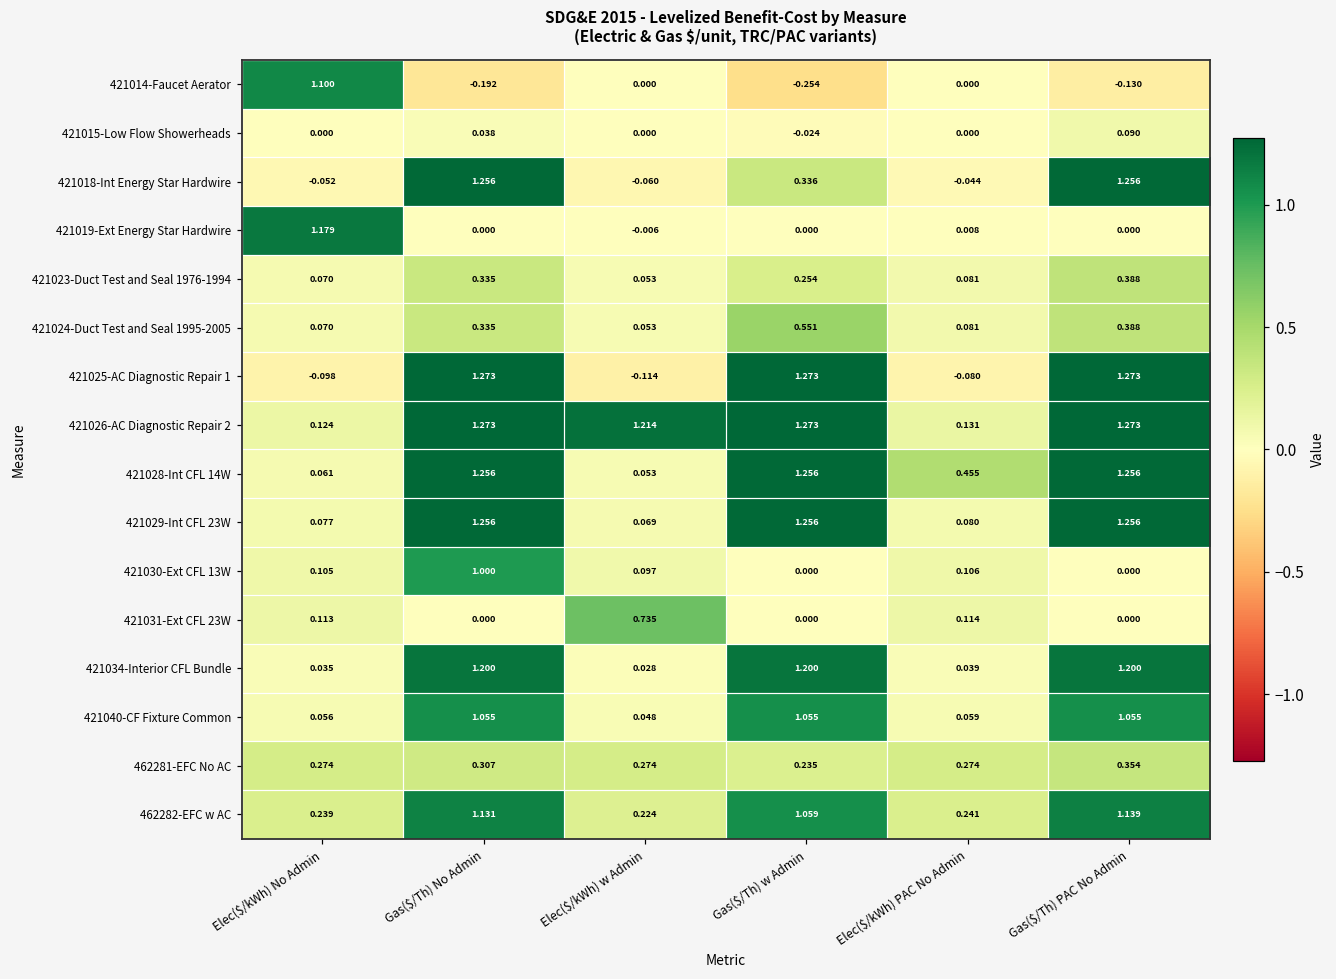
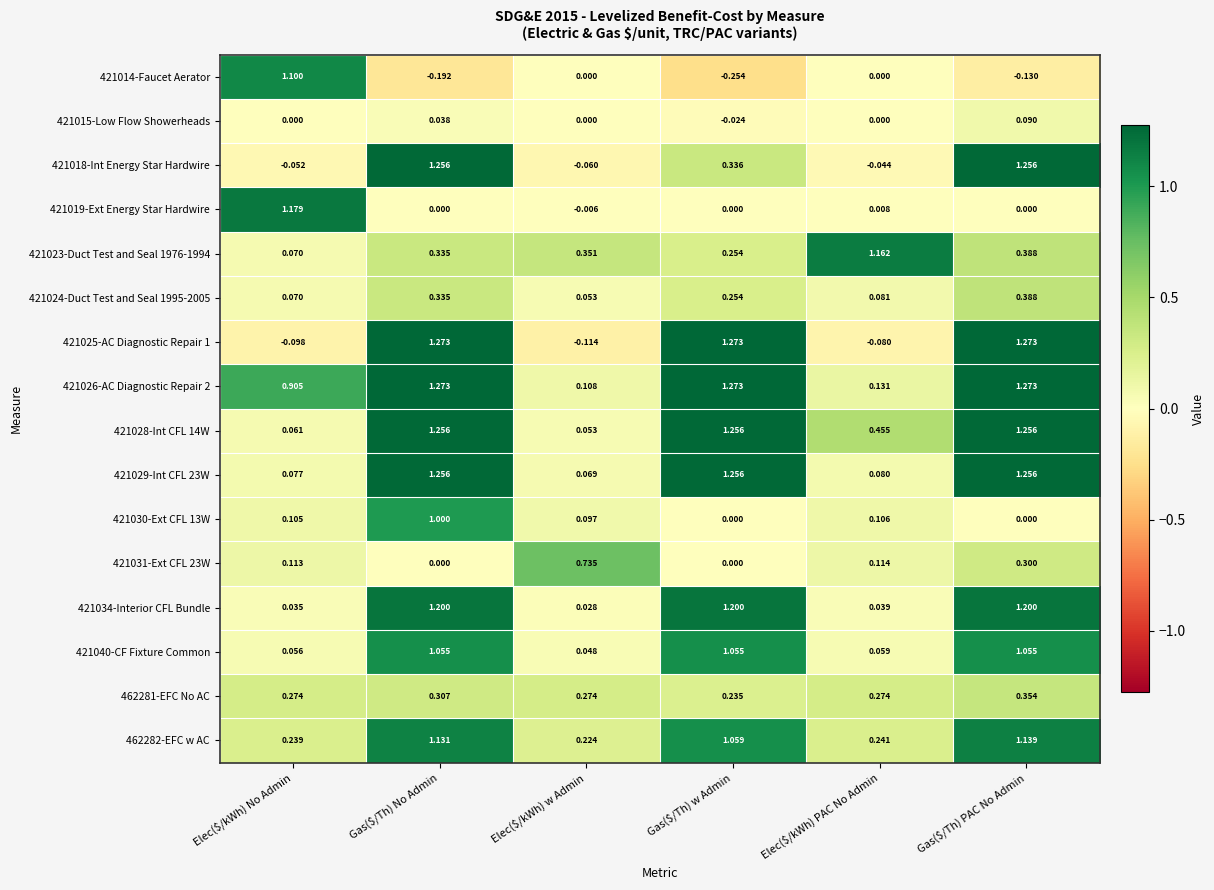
  {
    "421014-Faucet Aerator": {
      "Elec($/kWh) No Admin": 1.100,
      "Gas($/Th) No Admin": -0.192,
      "Elec($/kWh) w Admin": 0.000,
      "Gas($/Th) w Admin": -0.254,
      "Elec($/kWh) PAC No Admin": 0.000,
      "Gas($/Th) PAC No Admin": -0.130
    },
    "421015-Low Flow Showerheads": {
      "Elec($/kWh) No Admin": 0.000,
      "Gas($/Th) No Admin": 0.038,
      "Elec($/kWh) w Admin": 0.000,
      "Gas($/Th) w Admin": -0.024,
      "Elec($/kWh) PAC No Admin": 0.000,
      "Gas($/Th) PAC No Admin": 0.090
    },
    "421018-Int Energy Star Hardwire": {
      "Elec($/kWh) No Admin": -0.052,
      "Gas($/Th) No Admin": 1.256,
      "Elec($/kWh) w Admin": -0.060,
      "Gas($/Th) w Admin": 0.336,
      "Elec($/kWh) PAC No Admin": -0.044,
      "Gas($/Th) PAC No Admin": 1.256
    },
    "421019-Ext Energy Star Hardwire": {
      "Elec($/kWh) No Admin": 1.179,
      "Gas($/Th) No Admin": 0.000,
      "Elec($/kWh) w Admin": -0.006,
      "Gas($/Th) w Admin": 0.000,
      "Elec($/kWh) PAC No Admin": 0.008,
      "Gas($/Th) PAC No Admin": 0.000
    },
    "421023-Duct Test and Seal 1976-1994": {
      "Elec($/kWh) No Admin": 0.070,
      "Gas($/Th) No Admin": 0.335,
-     "Elec($/kWh) w Admin": 0.053,
+     "Elec($/kWh) w Admin": 0.351,
      "Gas($/Th) w Admin": 0.254,
-     "Elec($/kWh) PAC No Admin": 0.081,
+     "Elec($/kWh) PAC No Admin": 1.162,
      "Gas($/Th) PAC No Admin": 0.388
    },
    "421024-Duct Test and Seal 1995-2005": {
      "Elec($/kWh) No Admin": 0.070,
      "Gas($/Th) No Admin": 0.335,
      "Elec($/kWh) w Admin": 0.053,
-     "Gas($/Th) w Admin": 0.551,
+     "Gas($/Th) w Admin": 0.254,
      "Elec($/kWh) PAC No Admin": 0.081,
      "Gas($/Th) PAC No Admin": 0.388
    },
    "421025-AC Diagnostic Repair 1": {
      "Elec($/kWh) No Admin": -0.098,
      "Gas($/Th) No Admin": 1.273,
      "Elec($/kWh) w Admin": -0.114,
      "Gas($/Th) w Admin": 1.273,
      "Elec($/kWh) PAC No Admin": -0.080,
      "Gas($/Th) PAC No Admin": 1.273
    },
    "421026-AC Diagnostic Repair 2": {
-     "Elec($/kWh) No Admin": 0.124,
+     "Elec($/kWh) No Admin": 0.905,
      "Gas($/Th) No Admin": 1.273,
-     "Elec($/kWh) w Admin": 1.214,
+     "Elec($/kWh) w Admin": 0.108,
      "Gas($/Th) w Admin": 1.273,
      "Elec($/kWh) PAC No Admin": 0.131,
      "Gas($/Th) PAC No Admin": 1.273
    },
    "421028-Int CFL 14W": {
      "Elec($/kWh) No Admin": 0.061,
      "Gas($/Th) No Admin": 1.256,
      "Elec($/kWh) w Admin": 0.053,
      "Gas($/Th) w Admin": 1.256,
      "Elec($/kWh) PAC No Admin": 0.455,
      "Gas($/Th) PAC No Admin": 1.256
    },
    "421029-Int CFL 23W": {
      "Elec($/kWh) No Admin": 0.077,
      "Gas($/Th) No Admin": 1.256,
      "Elec($/kWh) w Admin": 0.069,
      "Gas($/Th) w Admin": 1.256,
      "Elec($/kWh) PAC No Admin": 0.080,
      "Gas($/Th) PAC No Admin": 1.256
    },
    "421030-Ext CFL 13W": {
      "Elec($/kWh) No Admin": 0.105,
      "Gas($/Th) No Admin": 1.000,
      "Elec($/kWh) w Admin": 0.097,
      "Gas($/Th) w Admin": 0.000,
      "Elec($/kWh) PAC No Admin": 0.106,
      "Gas($/Th) PAC No Admin": 0.000
    },
    "421031-Ext CFL 23W": {
      "Elec($/kWh) No Admin": 0.113,
      "Gas($/Th) No Admin": 0.000,
      "Elec($/kWh) w Admin": 0.735,
      "Gas($/Th) w Admin": 0.000,
      "Elec($/kWh) PAC No Admin": 0.114,
-     "Gas($/Th) PAC No Admin": 0.000
+     "Gas($/Th) PAC No Admin": 0.300
    },
    "421034-Interior CFL Bundle": {
      "Elec($/kWh) No Admin": 0.035,
      "Gas($/Th) No Admin": 1.200,
      "Elec($/kWh) w Admin": 0.028,
      "Gas($/Th) w Admin": 1.200,
      "Elec($/kWh) PAC No Admin": 0.039,
      "Gas($/Th) PAC No Admin": 1.200
    },
    "421040-CF Fixture Common": {
      "Elec($/kWh) No Admin": 0.056,
      "Gas($/Th) No Admin": 1.055,
      "Elec($/kWh) w Admin": 0.048,
      "Gas($/Th) w Admin": 1.055,
      "Elec($/kWh) PAC No Admin": 0.059,
      "Gas($/Th) PAC No Admin": 1.055
    },
    "462281-EFC No AC": {
      "Elec($/kWh) No Admin": 0.274,
      "Gas($/Th) No Admin": 0.307,
      "Elec($/kWh) w Admin": 0.274,
      "Gas($/Th) w Admin": 0.235,
      "Elec($/kWh) PAC No Admin": 0.274,
      "Gas($/Th) PAC No Admin": 0.354
    },
    "462282-EFC w AC": {
      "Elec($/kWh) No Admin": 0.239,
      "Gas($/Th) No Admin": 1.131,
      "Elec($/kWh) w Admin": 0.224,
      "Gas($/Th) w Admin": 1.059,
      "Elec($/kWh) PAC No Admin": 0.241,
      "Gas($/Th) PAC No Admin": 1.139
    }
  }
